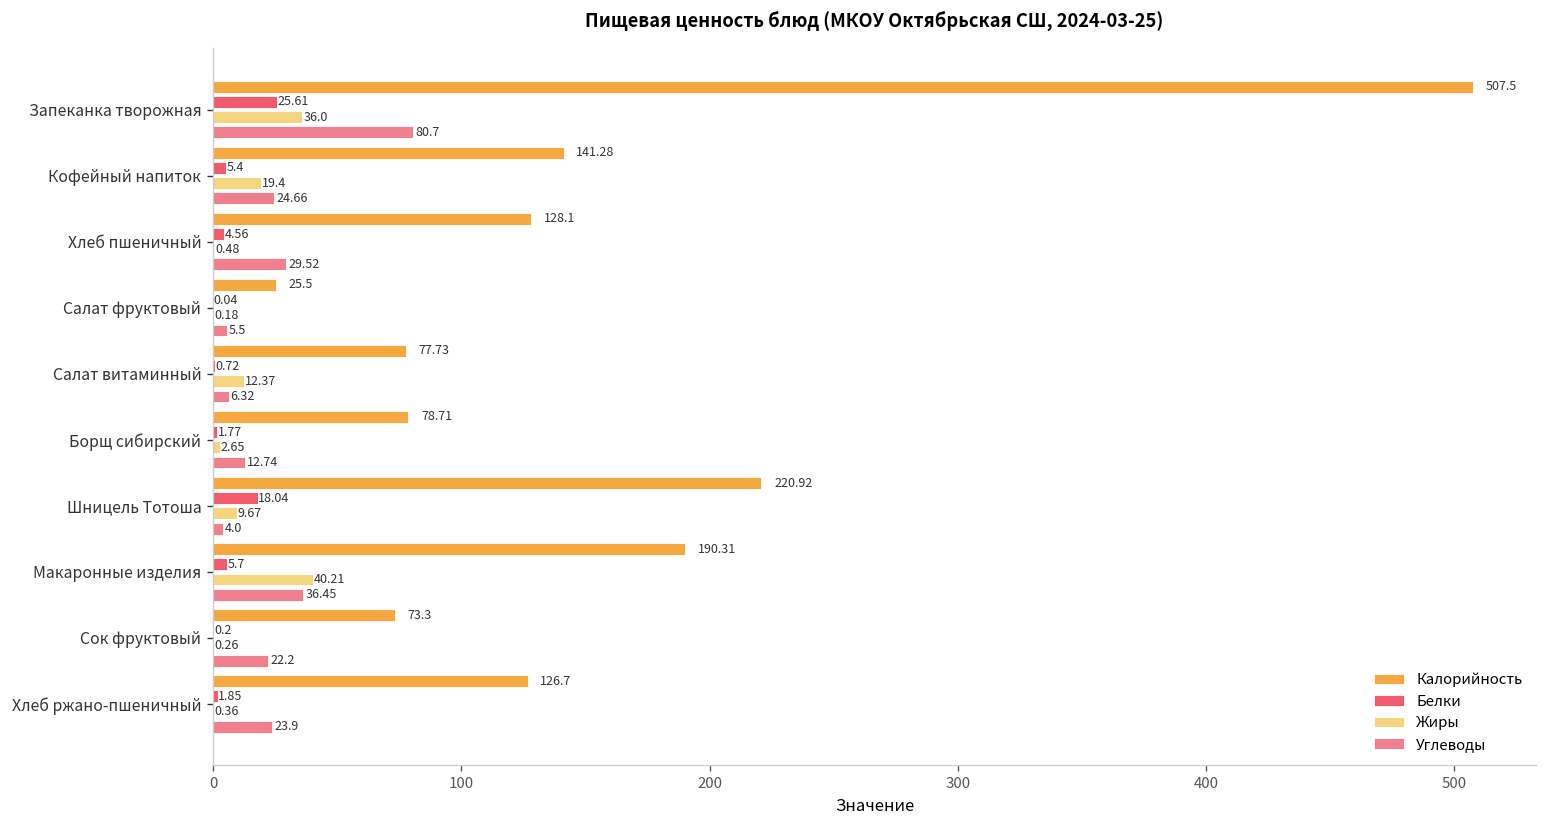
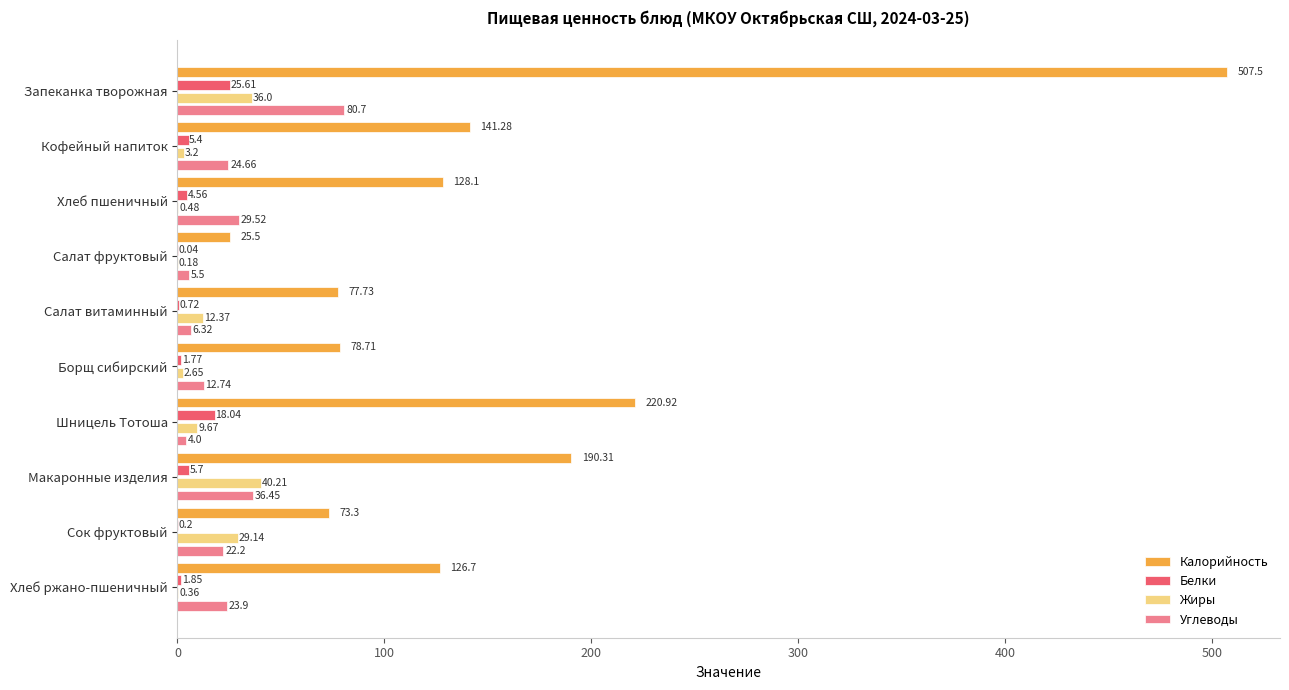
  {
    "Калорийность": {
      "Запеканка творожная": 507.5,
      "Кофейный напиток": 141.28,
      "Хлеб пшеничный": 128.1,
      "Салат фруктовый": 25.5,
      "Салат витаминный": 77.73,
      "Борщ сибирский": 78.71,
      "Шницель Тотоша": 220.92,
      "Макаронные изделия": 190.31,
      "Сок фруктовый": 73.3,
      "Хлеб ржано-пшеничный": 126.7
    },
    "Жиры": {
      "Запеканка творожная": 36.0,
-     "Кофейный напиток": 19.4,
+     "Кофейный напиток": 3.2,
      "Хлеб пшеничный": 0.48,
      "Салат фруктовый": 0.18,
      "Салат витаминный": 12.37,
      "Борщ сибирский": 2.65,
      "Шницель Тотоша": 9.67,
      "Макаронные изделия": 40.21,
-     "Сок фруктовый": 0.26,
+     "Сок фруктовый": 29.14,
      "Хлеб ржано-пшеничный": 0.36
    }
  }
